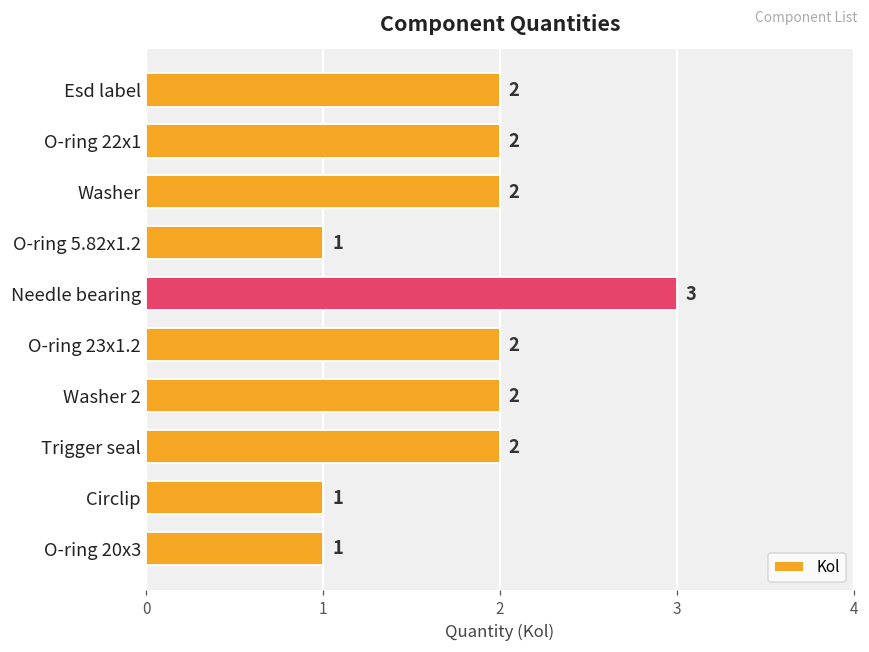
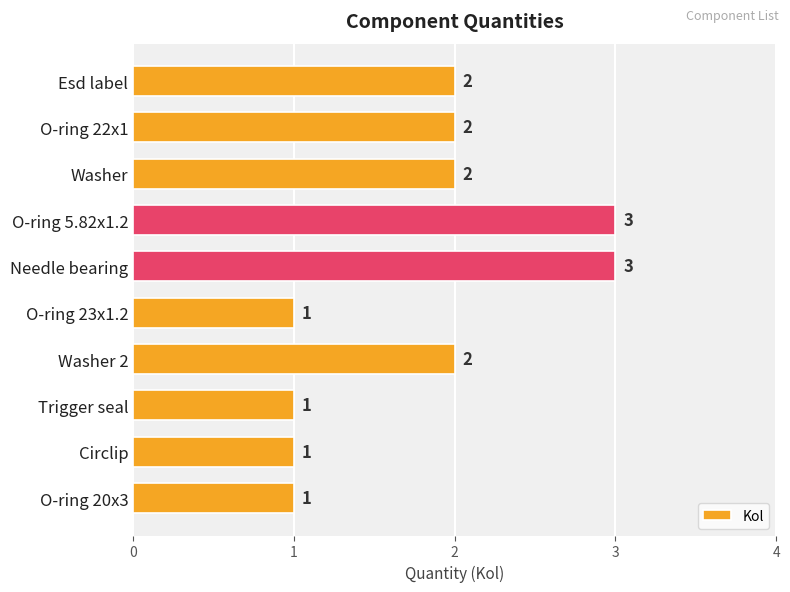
  {
    "Esd label": 2,
    "O-ring 22x1": 2,
    "Washer": 2,
-   "O-ring 5.82x1.2": 1,
+   "O-ring 5.82x1.2": 3,
    "Needle bearing": 3,
-   "O-ring 23x1.2": 2,
+   "O-ring 23x1.2": 1,
    "Washer 2": 2,
-   "Trigger seal": 2,
+   "Trigger seal": 1,
    "Circlip": 1,
    "O-ring 20x3": 1
  }
